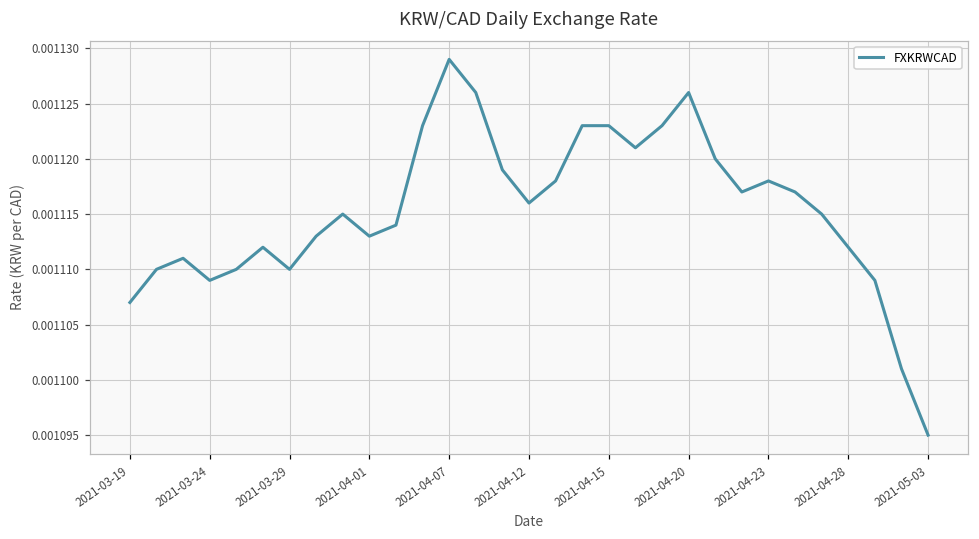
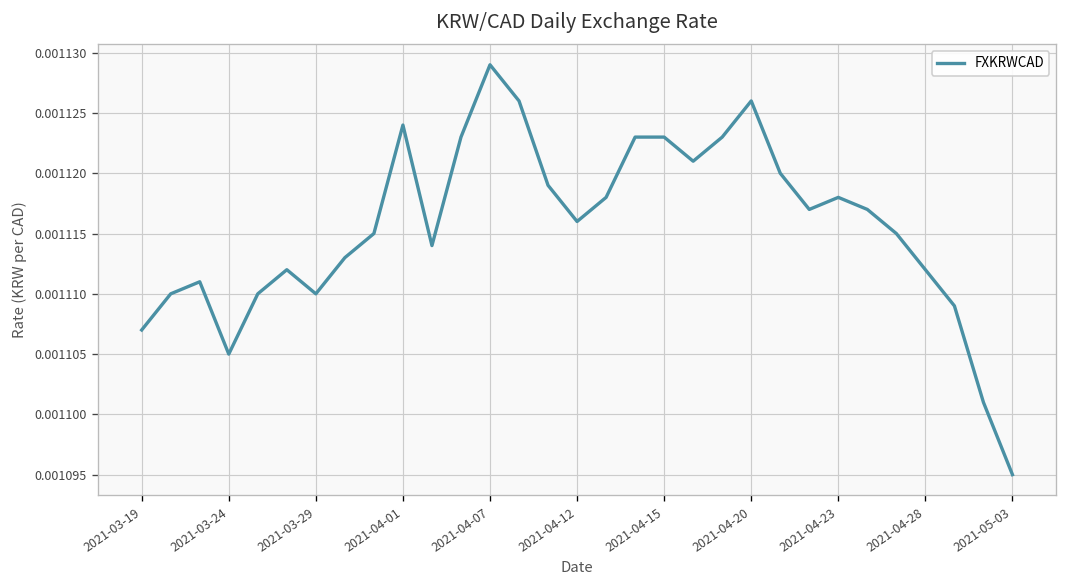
  {
    "2021-03-19": 0.001107,
-   "2021-03-24": 0.001109,
+   "2021-03-24": 0.001105,
    "2021-03-29": 0.001110,
-   "2021-04-01": 0.001113,
+   "2021-04-01": 0.001124,
    "2021-04-07": 0.001129,
    "2021-04-12": 0.001116,
    "2021-04-15": 0.001123,
    "2021-04-20": 0.001126,
    "2021-04-23": 0.001118,
    "2021-04-28": 0.001112,
    "2021-05-03": 0.001095
  }
